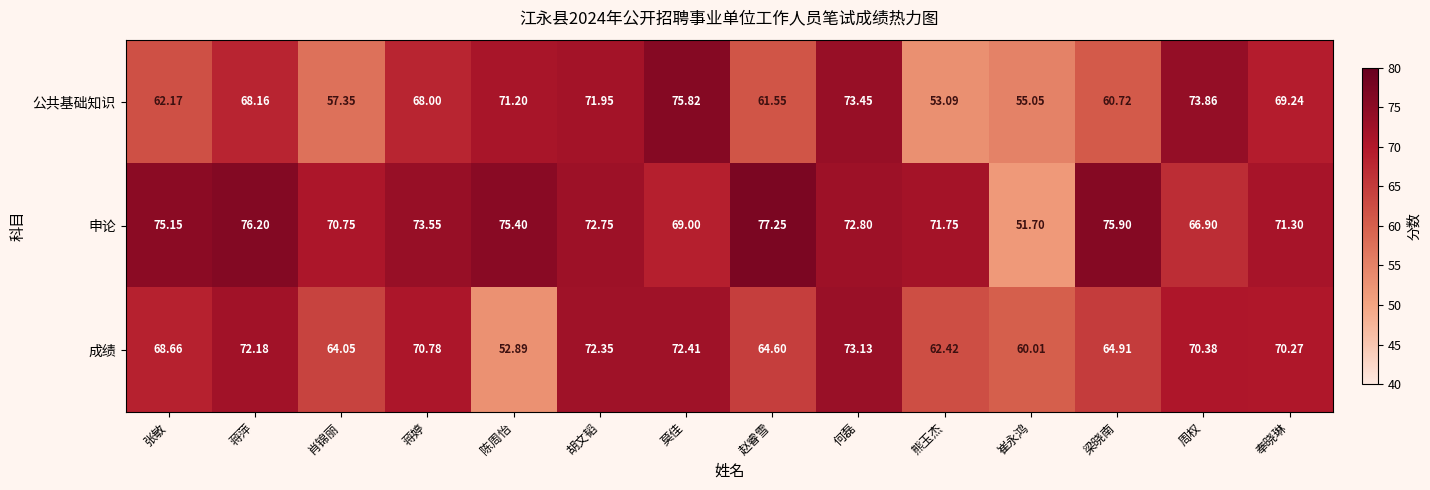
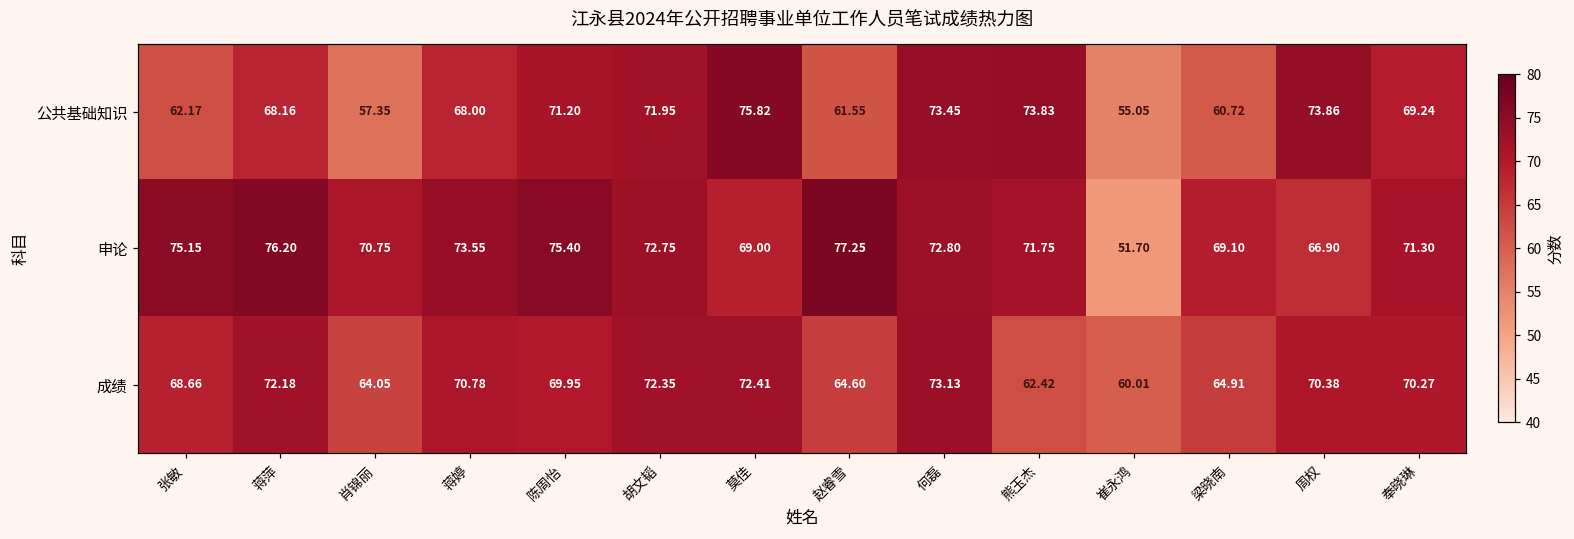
  {
    "公共基础知识": {
      "张敏": 62.17,
      "蒋萍": 68.16,
      "肖锦丽": 57.35,
      "蒋婷": 68.00,
      "陈周怡": 71.20,
      "胡文韬": 71.95,
      "莫佳": 75.82,
      "赵睿雪": 61.55,
      "何磊": 73.45,
-     "熊玉杰": 53.09,
+     "熊玉杰": 73.83,
      "崔永鸿": 55.05,
      "梁晓南": 60.72,
      "周权": 73.86,
      "奉晓琳": 69.24
    },
    "申论": {
      "张敏": 75.15,
      "蒋萍": 76.20,
      "肖锦丽": 70.75,
      "蒋婷": 73.55,
      "陈周怡": 75.40,
      "胡文韬": 72.75,
      "莫佳": 69.00,
      "赵睿雪": 77.25,
      "何磊": 72.80,
      "熊玉杰": 71.75,
      "崔永鸿": 51.70,
-     "梁晓南": 75.90,
+     "梁晓南": 69.10,
      "周权": 66.90,
      "奉晓琳": 71.30
    },
    "成绩": {
      "张敏": 68.66,
      "蒋萍": 72.18,
      "肖锦丽": 64.05,
      "蒋婷": 70.78,
-     "陈周怡": 52.89,
+     "陈周怡": 69.95,
      "胡文韬": 72.35,
      "莫佳": 72.41,
      "赵睿雪": 64.60,
      "何磊": 73.13,
      "熊玉杰": 62.42,
      "崔永鸿": 60.01,
      "梁晓南": 64.91,
      "周权": 70.38,
      "奉晓琳": 70.27
    }
  }
